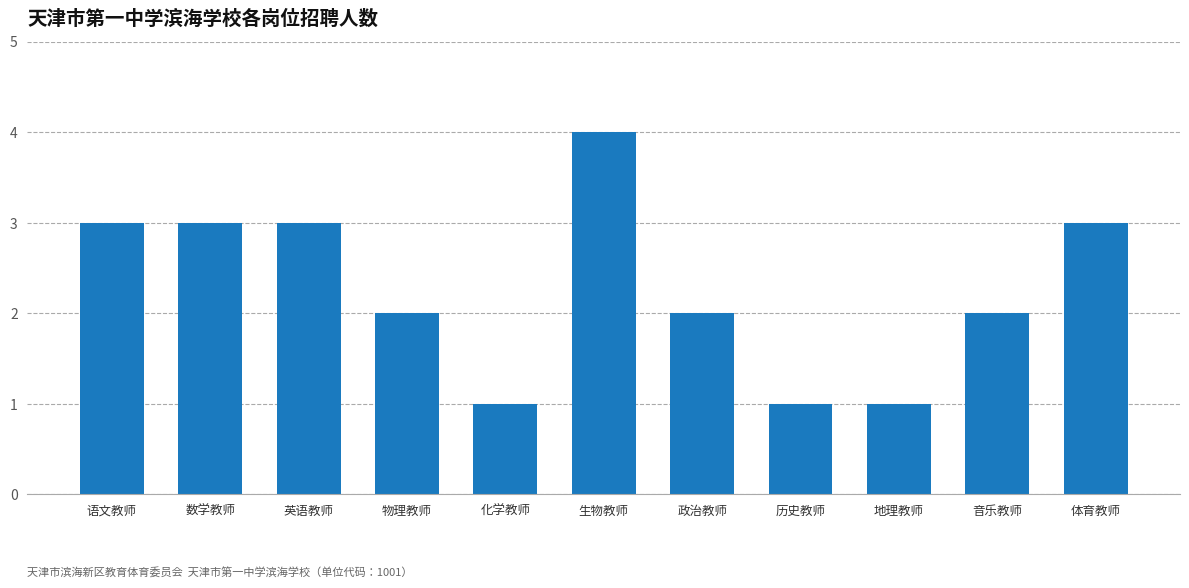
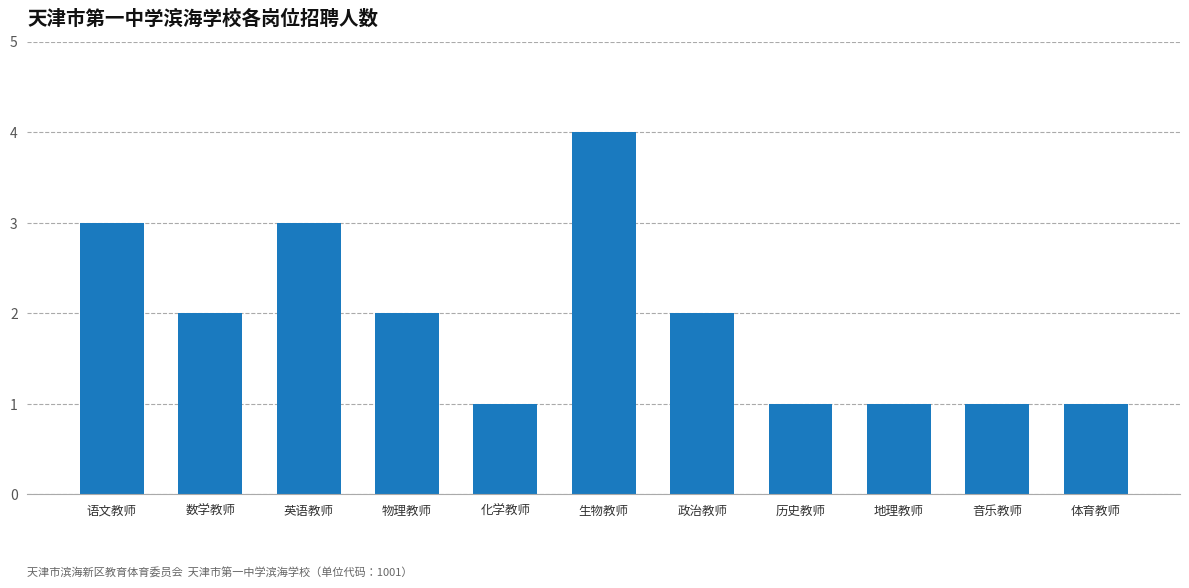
  {
    "语文教师": 3,
-   "数学教师": 3,
+   "数学教师": 2,
    "英语教师": 3,
    "物理教师": 2,
    "化学教师": 1,
    "生物教师": 4,
    "政治教师": 2,
    "历史教师": 1,
    "地理教师": 1,
-   "音乐教师": 2,
-   "体育教师": 3
+   "音乐教师": 1,
+   "体育教师": 1
  }
